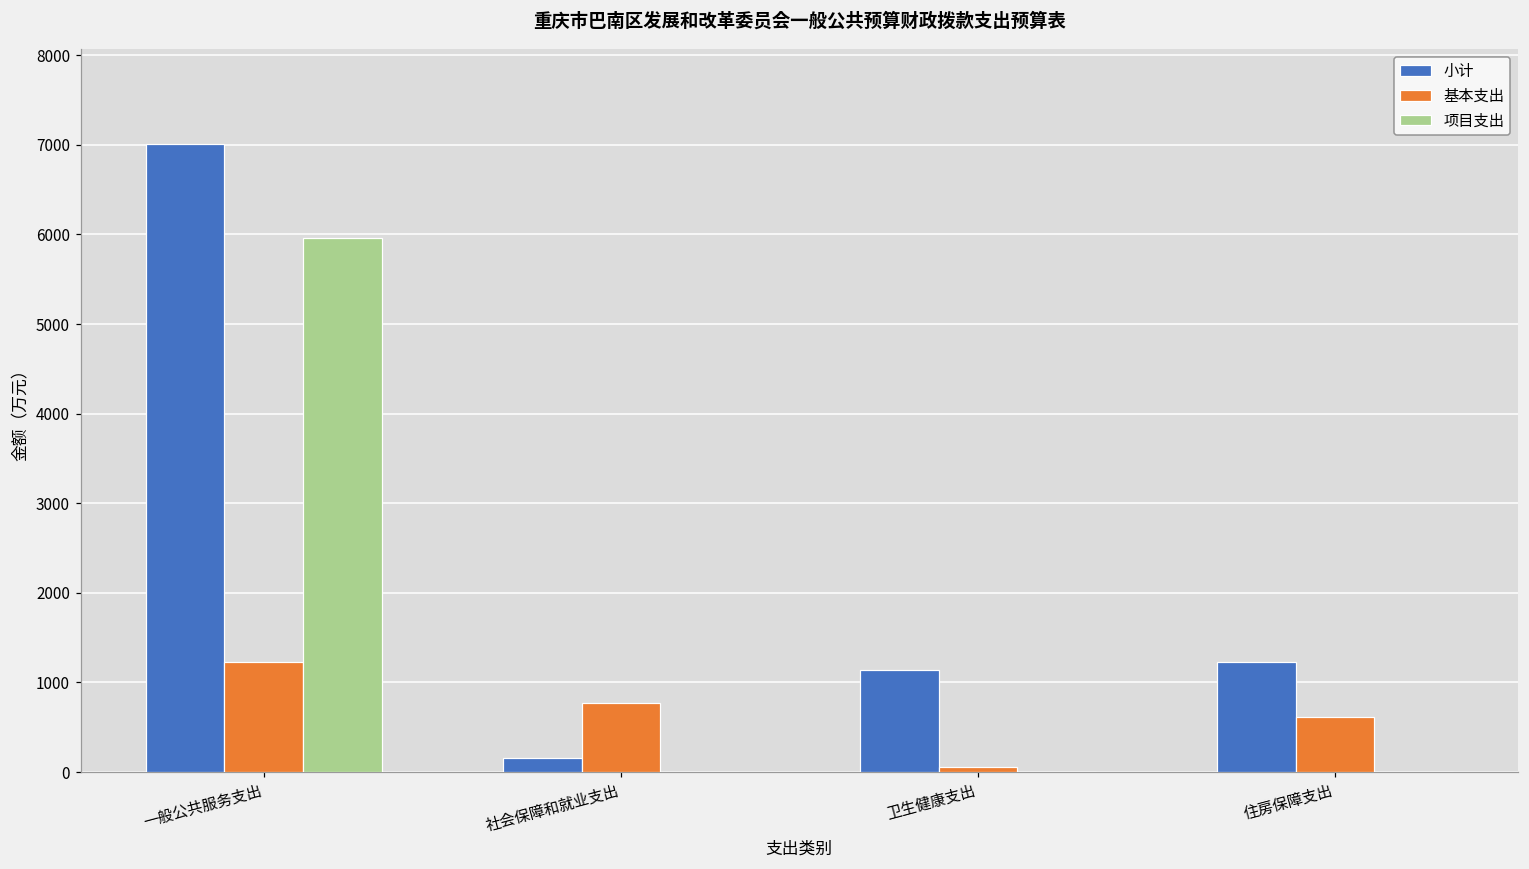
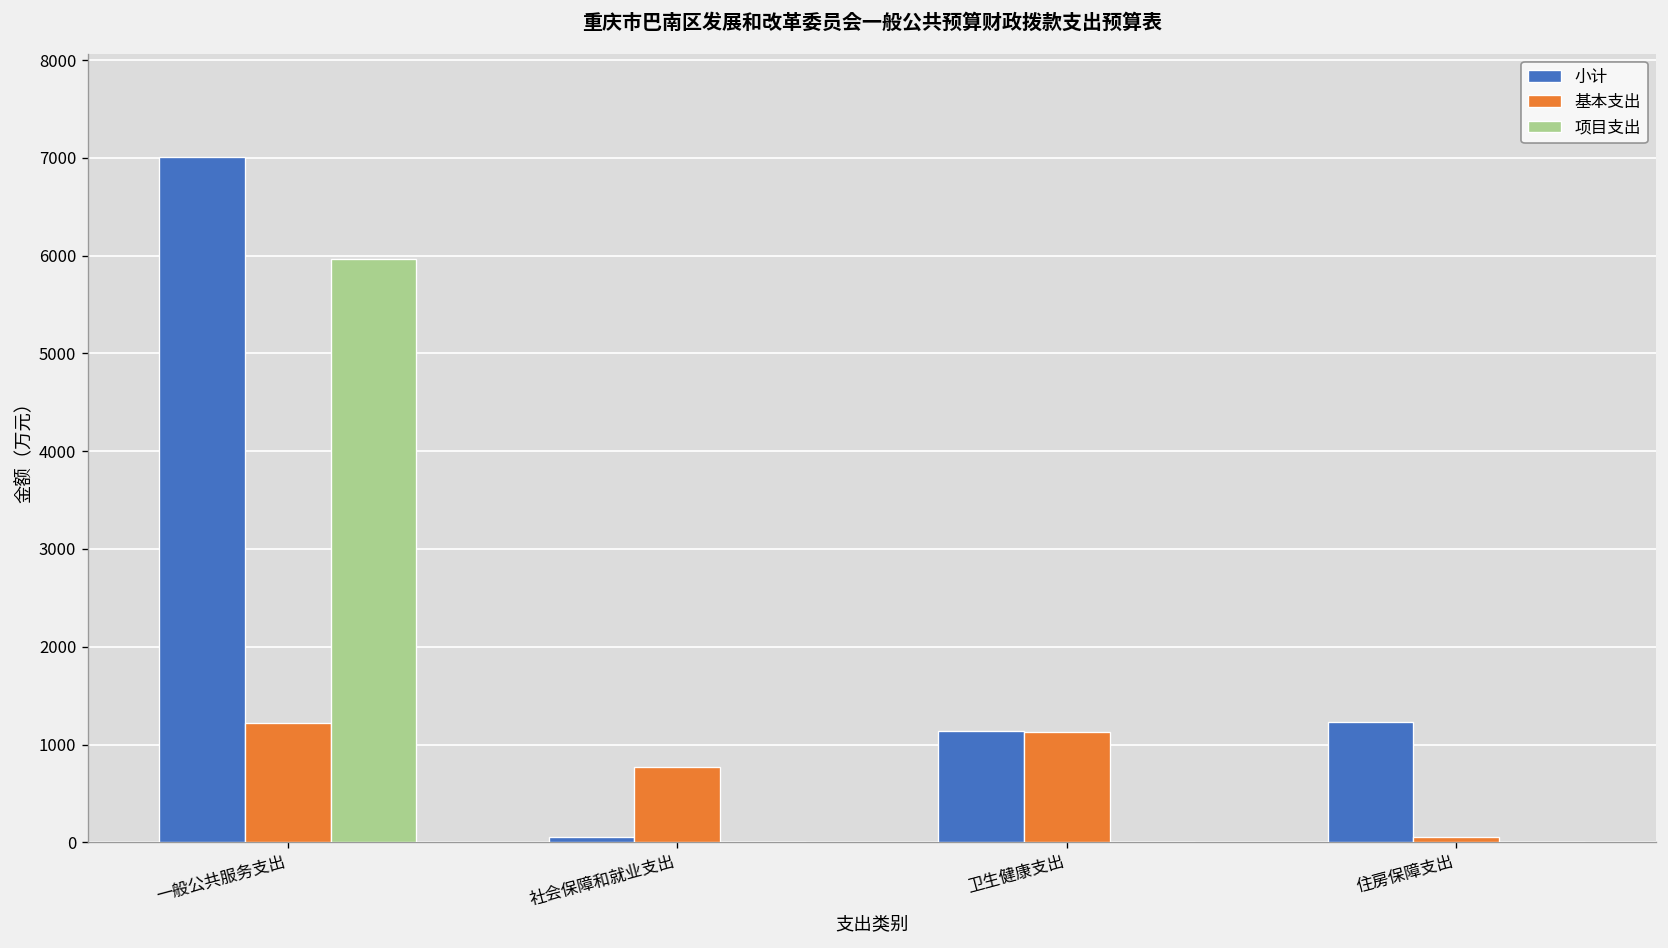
  {
    "小计": {
      "一般公共服务支出": 7000,
-     "社会保障和就业支出": 200,
+     "社会保障和就业支出": 100,
      "卫生健康支出": 1100,
      "住房保障支出": 1200
    },
    "基本支出": {
      "一般公共服务支出": 1200,
      "社会保障和就业支出": 800,
-     "卫生健康支出": 100,
-     "住房保障支出": 600
+     "卫生健康支出": 1100,
+     "住房保障支出": 100
    },
    "项目支出": {
      "一般公共服务支出": 6000,
      "社会保障和就业支出": 0,
      "卫生健康支出": 0,
      "住房保障支出": 0
    }
  }
